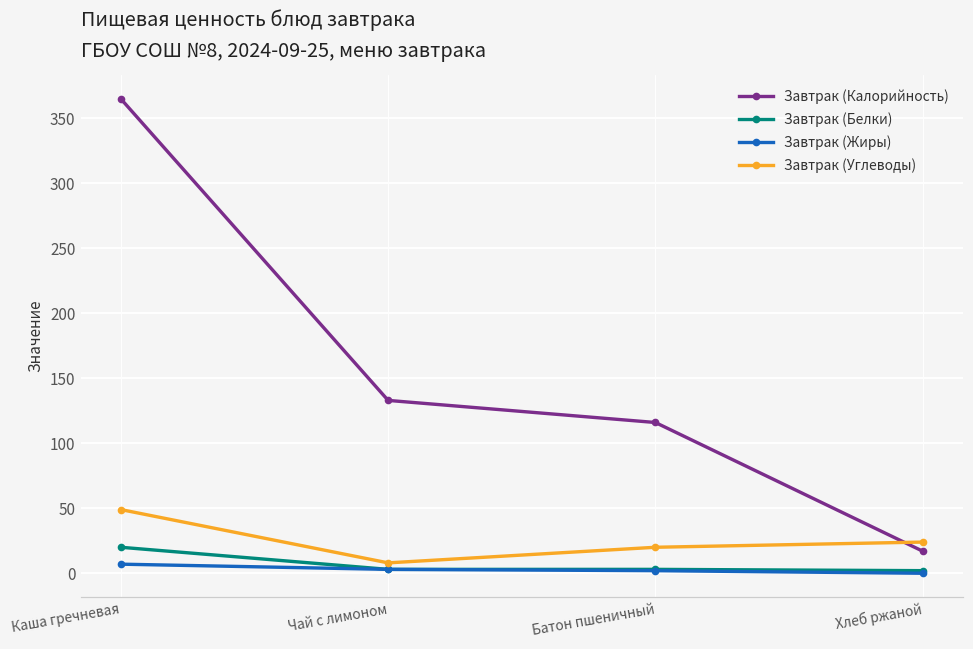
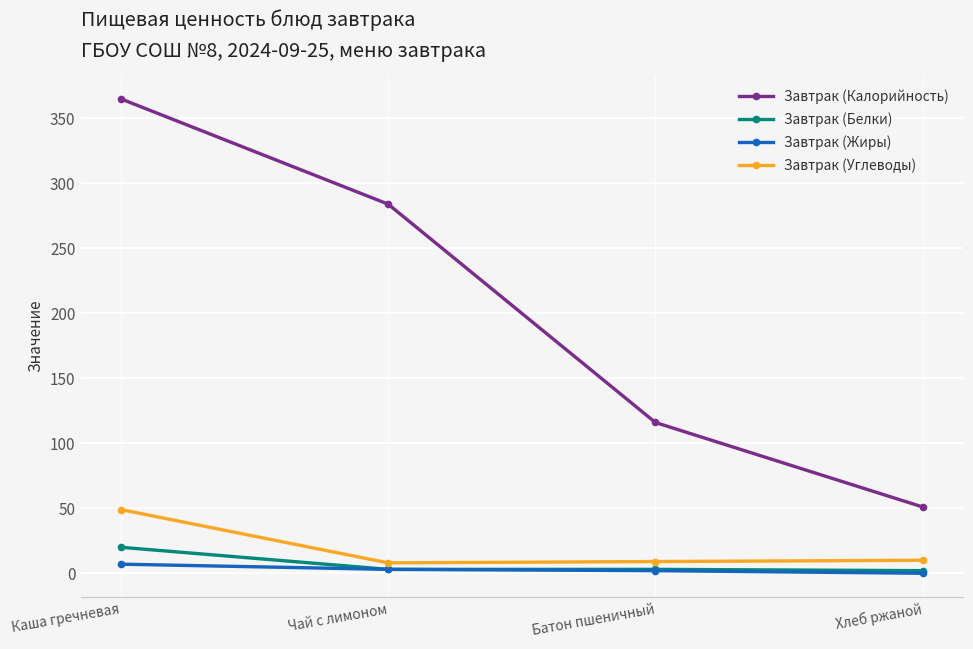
  {
    "Завтрак (Калорийность)": {
      "Каша гречневая": 365,
-     "Чай с лимоном": 133,
+     "Чай с лимоном": 284,
      "Батон пшеничный": 116,
-     "Хлеб ржаной": 17
+     "Хлеб ржаной": 51
    },
    "Завтрак (Белки)": {
      "Каша гречневая": 20
    },
    "Завтрак (Жиры)": {
      "Каша гречневая": 7
    },
    "Завтрак (Углеводы)": {
      "Каша гречневая": 49,
      "Чай с лимоном": 8,
-     "Батон пшеничный": 20,
-     "Хлеб ржаной": 24
+     "Батон пшеничный": 9,
+     "Хлеб ржаной": 10
    }
  }
